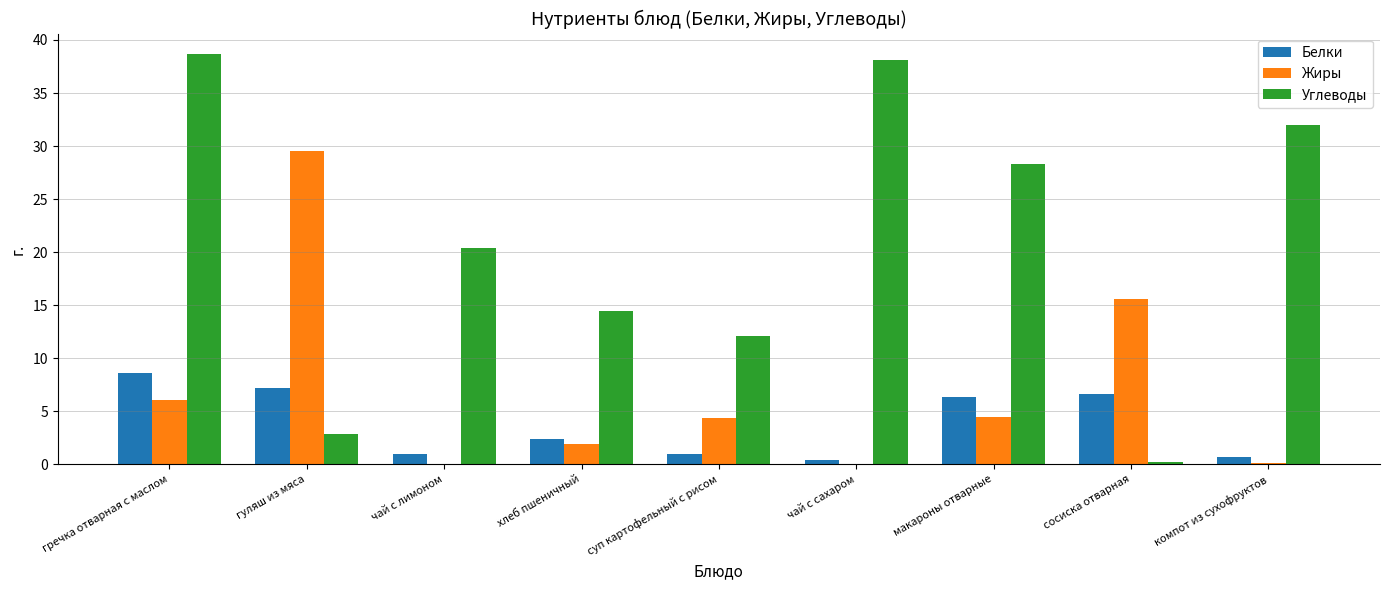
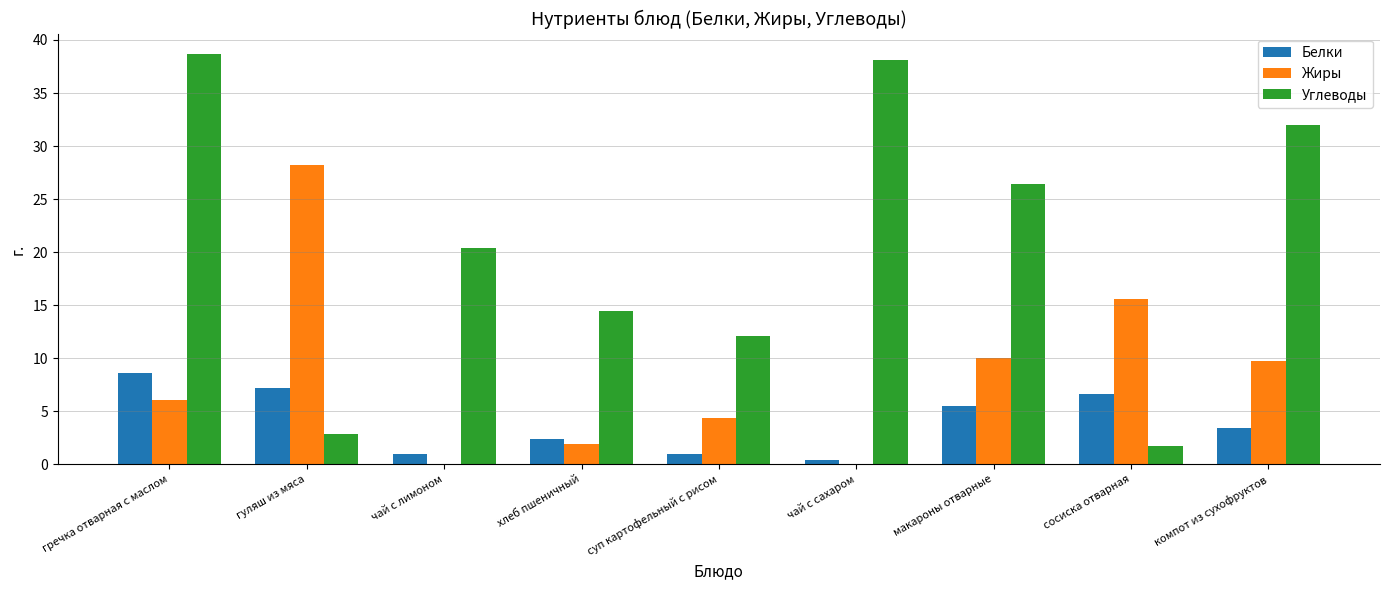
  {
    "Белки": {
      "гречка отварная с маслом": 8.6,
      "гуляш из мяса": 7.2,
      "чай с лимоном": 1.0,
      "хлеб пшеничный": 2.4,
      "суп картофельный с рисом": 1.0,
      "чай с сахаром": 0.4,
-     "макароны отварные": 6.4,
+     "макароны отварные": 5.5,
      "сосиска отварная": 6.6,
-     "компот из сухофруктов": 0.7
+     "компот из сухофруктов": 3.4
    },
    "Жиры": {
      "гречка отварная с маслом": 6.1,
-     "гуляш из мяса": 29.6,
+     "гуляш из мяса": 28.2,
      "чай с лимоном": 0.0,
      "хлеб пшеничный": 1.9,
      "суп картофельный с рисом": 4.3,
-     "макароны отварные": 4.5,
+     "макароны отварные": 10.0,
      "сосиска отварная": 15.6,
-     "компот из сухофруктов": 0.1
+     "компот из сухофруктов": 9.8
    },
    "Углеводы": {
      "гречка отварная с маслом": 38.7,
      "гуляш из мяса": 2.9,
      "чай с лимоном": 20.4,
      "хлеб пшеничный": 14.5,
      "суп картофельный с рисом": 12.1,
      "чай с сахаром": 38.1,
-     "макароны отварные": 28.3,
-     "сосиска отварная": 0.2,
+     "макароны отварные": 26.4,
+     "сосиска отварная": 1.7,
      "компот из сухофруктов": 32.0
    }
  }
